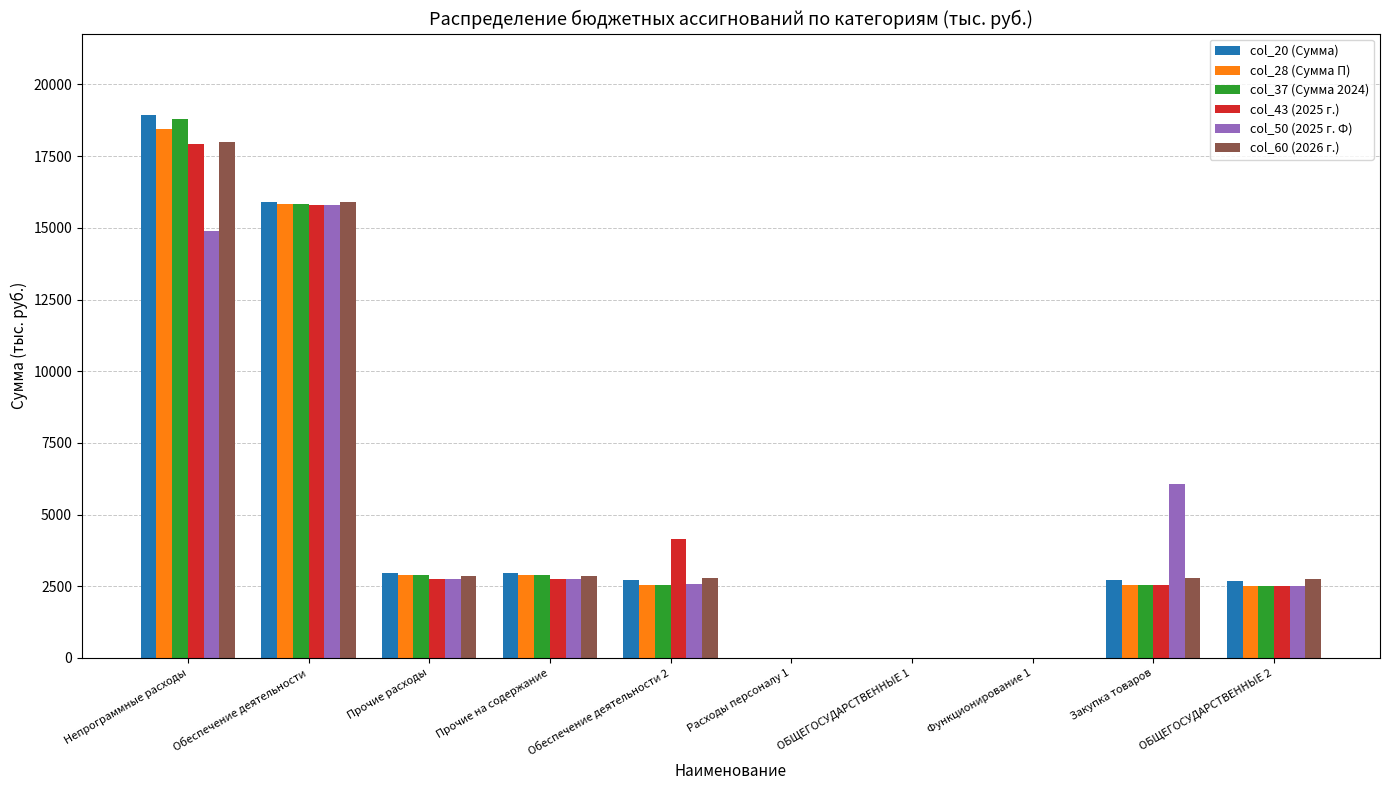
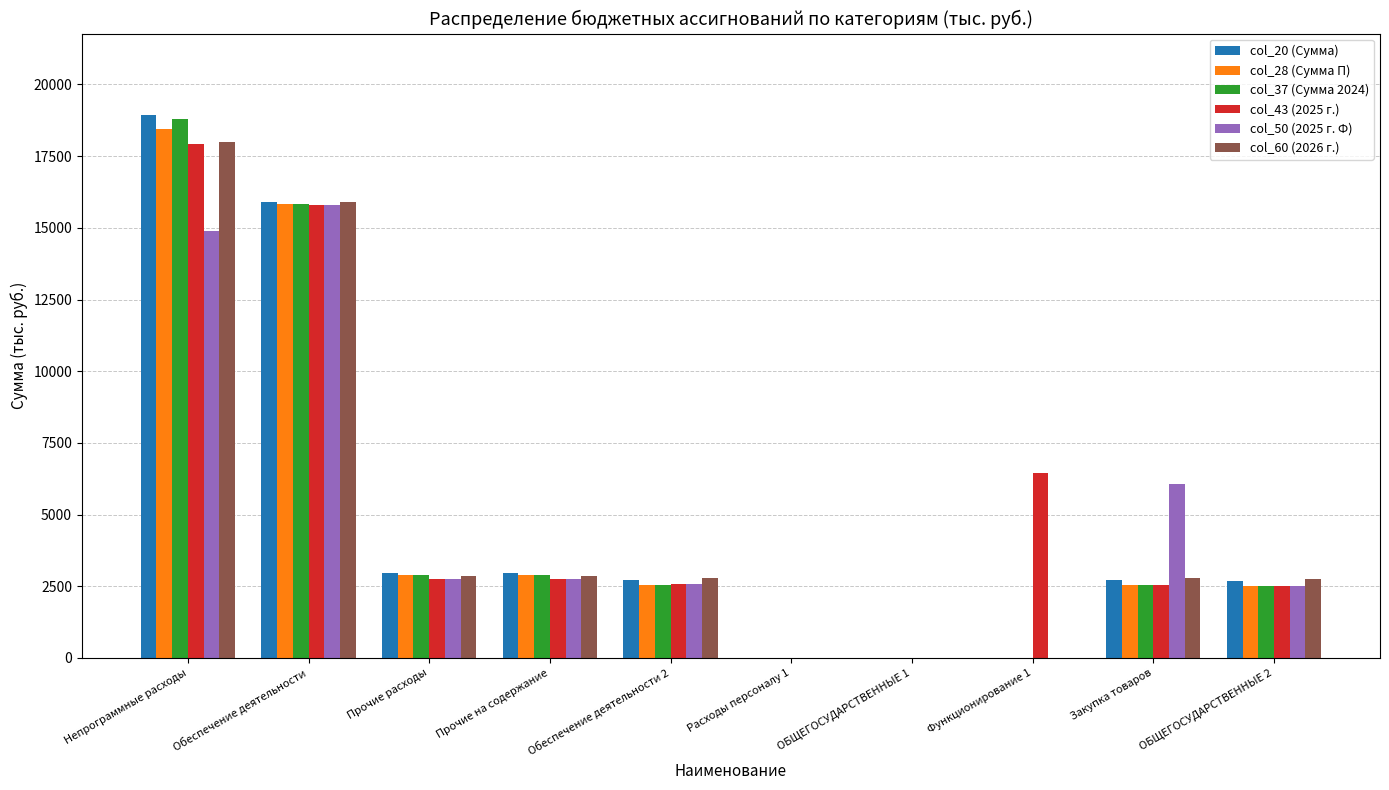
  {
    "col_20 (Сумма)": {
      "Непрограммные расходы": 18900,
      "Обеспечение деятельности": 15900,
      "Прочие расходы": 3000,
      "Прочие на содержание": 3000,
      "Обеспечение деятельности 2": 2700,
      "Закупка товаров": 2700,
      "ОБЩЕГОСУДАРСТВЕННЫЕ 2": 2700
    },
    "col_28 (Сумма П)": {
      "Непрограммные расходы": 18500,
      "Обеспечение деятельности": 15800,
      "Прочие расходы": 2900,
      "Прочие на содержание": 2900,
      "Обеспечение деятельности 2": 2600,
      "Закупка товаров": 2500,
      "ОБЩЕГОСУДАРСТВЕННЫЕ 2": 2500
    },
    "col_37 (Сумма 2024)": {
      "Непрограммные расходы": 18800,
      "Обеспечение деятельности": 15800,
      "Прочие расходы": 2900,
      "Прочие на содержание": 2900,
      "Обеспечение деятельности 2": 2600,
      "Расходы персоналу 1": 0,
      "ОБЩЕГОСУДАРСТВЕННЫЕ 1": 0,
      "Функционирование 1": 0,
      "Закупка товаров": 2500,
      "ОБЩЕГОСУДАРСТВЕННЫЕ 2": 2500
    },
    "col_43 (2025 г.)": {
      "Непрограммные расходы": 17900,
      "Обеспечение деятельности": 15800,
      "Прочие расходы": 2800,
      "Прочие на содержание": 2800,
-     "Обеспечение деятельности 2": 4100,
-     "Функционирование 1": 0,
+     "Обеспечение деятельности 2": 2600,
+     "Функционирование 1": 6500,
      "Закупка товаров": 2500,
      "ОБЩЕГОСУДАРСТВЕННЫЕ 2": 2500
    },
    "col_50 (2025 г. Ф)": {
      "Непрограммные расходы": 14900,
      "Обеспечение деятельности": 15800,
      "Прочие расходы": 2800,
      "Прочие на содержание": 2800,
      "Обеспечение деятельности 2": 2600,
      "Закупка товаров": 6100,
      "ОБЩЕГОСУДАРСТВЕННЫЕ 2": 2500
    },
    "col_60 (2026 г.)": {
      "Непрограммные расходы": 18000,
      "Обеспечение деятельности": 15900,
      "Прочие расходы": 2900,
      "Прочие на содержание": 2900,
      "Обеспечение деятельности 2": 2800,
      "Закупка товаров": 2800,
      "ОБЩЕГОСУДАРСТВЕННЫЕ 2": 2700
    }
  }
